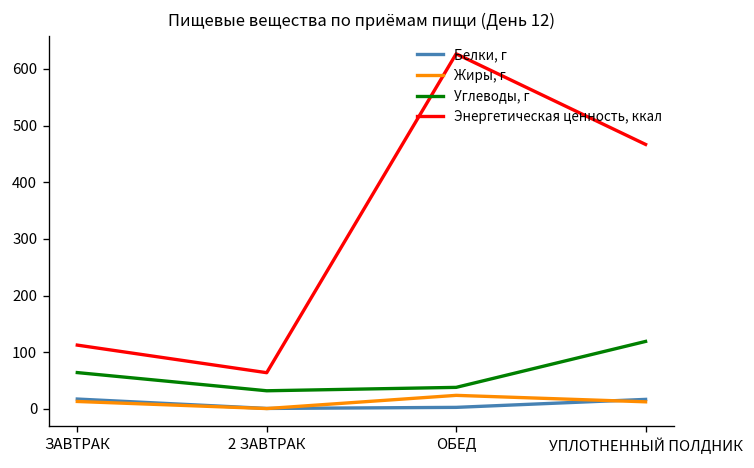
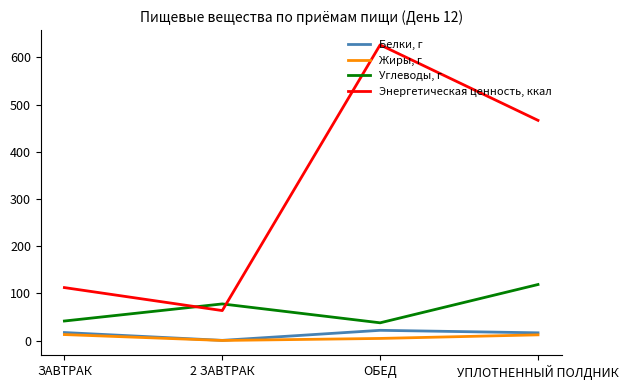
  {
    "Белки, г": {
-     "ОБЕД": 0
+     "ОБЕД": 20
    },
    "Жиры, г": {
-     "ОБЕД": 20
+     "ОБЕД": 0
    },
    "Углеводы, г": {
-     "ЗАВТРАК": 60,
-     "2 ЗАВТРАК": 30,
+     "ЗАВТРАК": 40,
+     "2 ЗАВТРАК": 80,
      "ОБЕД": 40,
      "УПЛОТНЕННЫЙ ПОЛДНИК": 120
    },
    "Энергетическая ценность, ккал": {
      "ЗАВТРАК": 110,
      "2 ЗАВТРАК": 60,
      "ОБЕД": 630,
      "УПЛОТНЕННЫЙ ПОЛДНИК": 470
    }
  }
